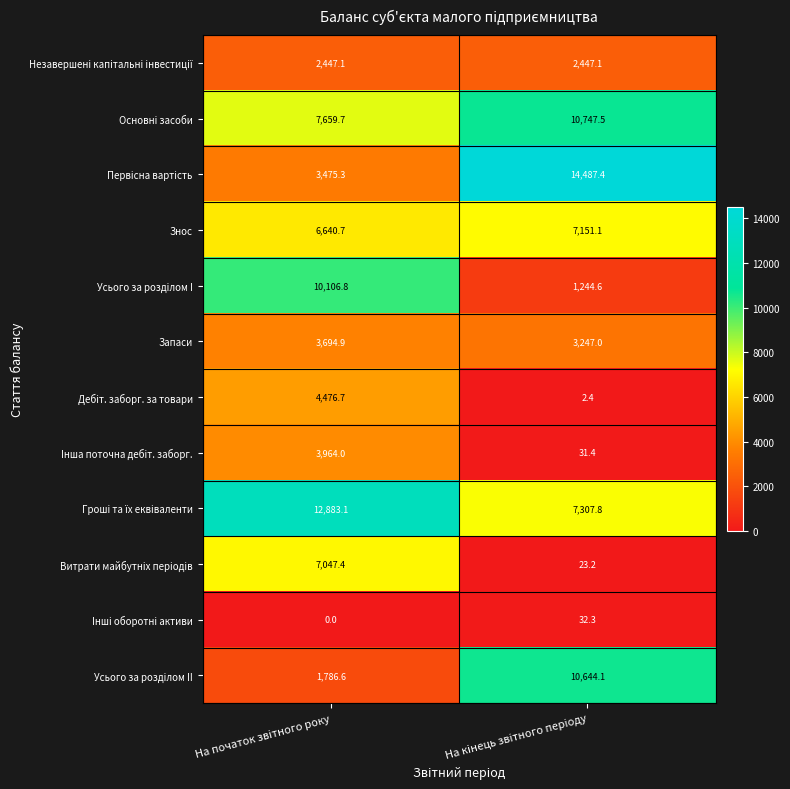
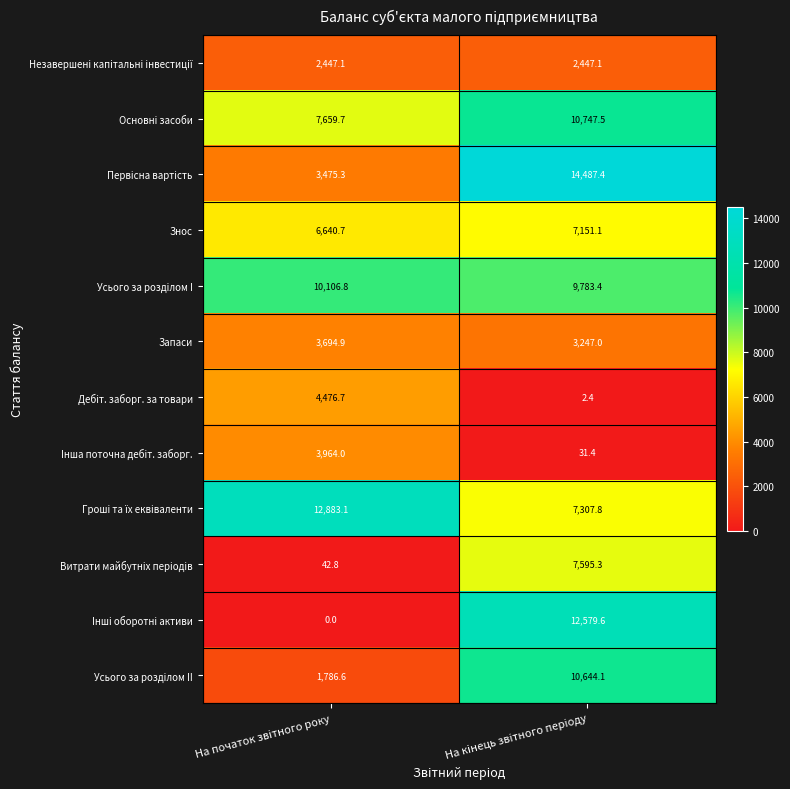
  {
    "Незавершені капітальні інвестиції": {
      "На початок звітного року": "2,447.1",
      "На кінець звітного періоду": "2,447.1"
    },
    "Основні засоби": {
      "На початок звітного року": "7,659.7",
      "На кінець звітного періоду": "10,747.5"
    },
    "Первісна вартість": {
      "На початок звітного року": "3,475.3",
      "На кінець звітного періоду": "14,487.4"
    },
    "Знос": {
      "На початок звітного року": "6,640.7",
      "На кінець звітного періоду": "7,151.1"
    },
    "Усього за розділом I": {
      "На початок звітного року": "10,106.8",
-     "На кінець звітного періоду": "1,244.6"
+     "На кінець звітного періоду": "9,783.4"
    },
    "Запаси": {
      "На початок звітного року": "3,694.9",
      "На кінець звітного періоду": "3,247.0"
    },
    "Дебіт. заборг. за товари": {
      "На початок звітного року": "4,476.7",
      "На кінець звітного періоду": "2.4"
    },
    "Інша поточна дебіт. заборг.": {
      "На початок звітного року": "3,964.0",
      "На кінець звітного періоду": "31.4"
    },
    "Гроші та їх еквіваленти": {
      "На початок звітного року": "12,883.1",
      "На кінець звітного періоду": "7,307.8"
    },
    "Витрати майбутніх періодів": {
-     "На початок звітного року": "7,047.4",
-     "На кінець звітного періоду": "23.2"
+     "На початок звітного року": "42.8",
+     "На кінець звітного періоду": "7,595.3"
    },
    "Інші оборотні активи": {
      "На початок звітного року": "0.0",
-     "На кінець звітного періоду": "32.3"
+     "На кінець звітного періоду": "12,579.6"
    },
    "Усього за розділом II": {
      "На початок звітного року": "1,786.6",
      "На кінець звітного періоду": "10,644.1"
    }
  }
